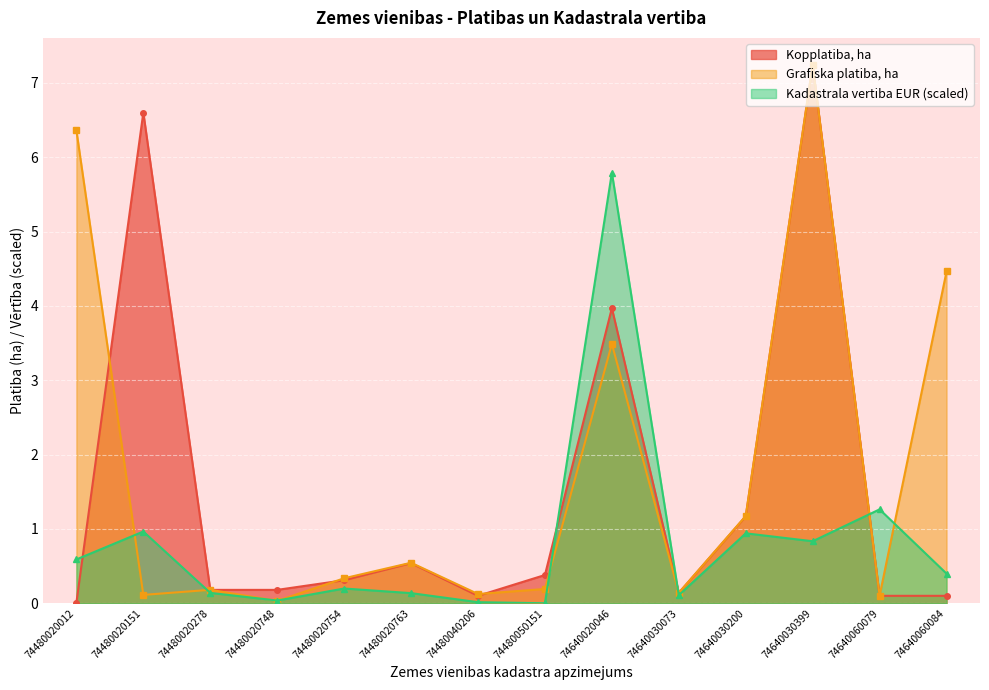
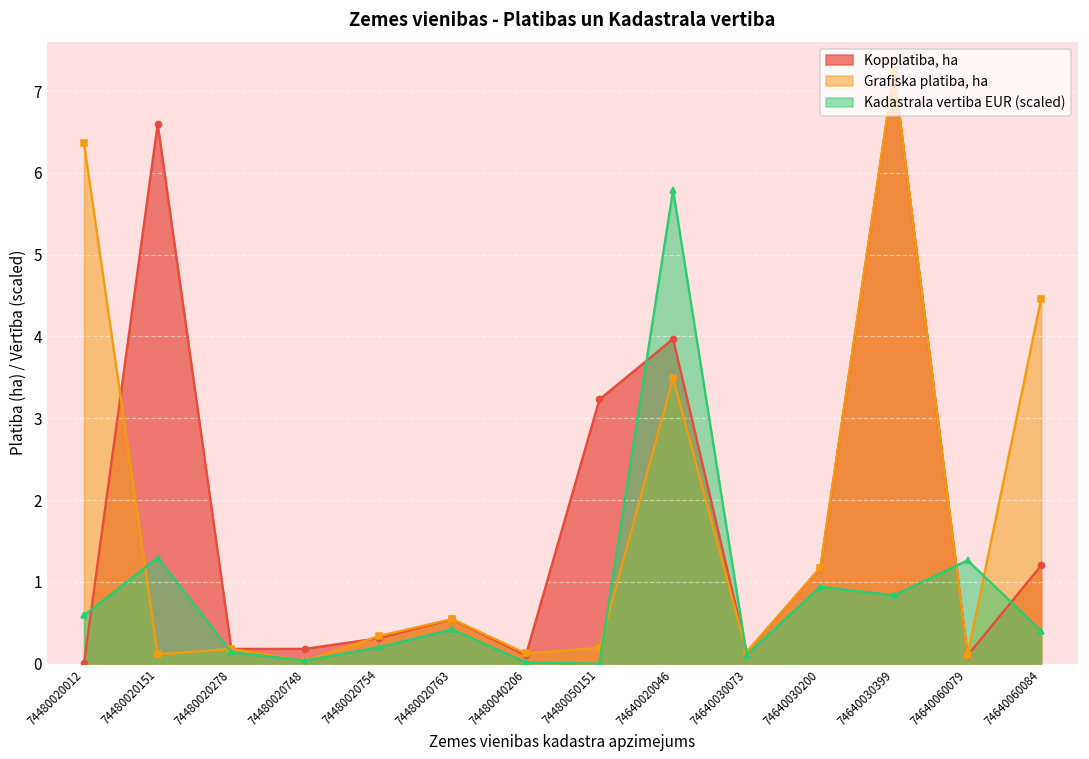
  {
    "Kopplatiba, ha": {
      "74480020012": 0.0,
      "74480020151": 6.6,
      "74480020748": 0.2,
-     "74480050151": 0.4,
+     "74480050151": 3.2,
      "74640020046": 4.0,
-     "74640060084": 0.1
+     "74640060084": 1.2
    },
    "Grafiska platiba, ha": {
      "74480020012": 6.4,
      "74480020151": 0.1,
      "74480050151": 0.2,
      "74640020046": 3.5,
      "74640060084": 4.5
    },
    "Kadastrala vertiba EUR (scaled)": {
      "74480020012": 0.6,
-     "74480020151": 1.0,
+     "74480020151": 1.3,
      "74480020278": 0.1,
      "74480020754": 0.2,
-     "74480020763": 0.1,
+     "74480020763": 0.4,
      "74480040206": 0.0,
      "74480050151": 0.0,
      "74640020046": 5.8,
      "74640030200": 0.9,
      "74640030399": 0.8,
      "74640060079": 1.3,
      "74640060084": 0.4
    }
  }
